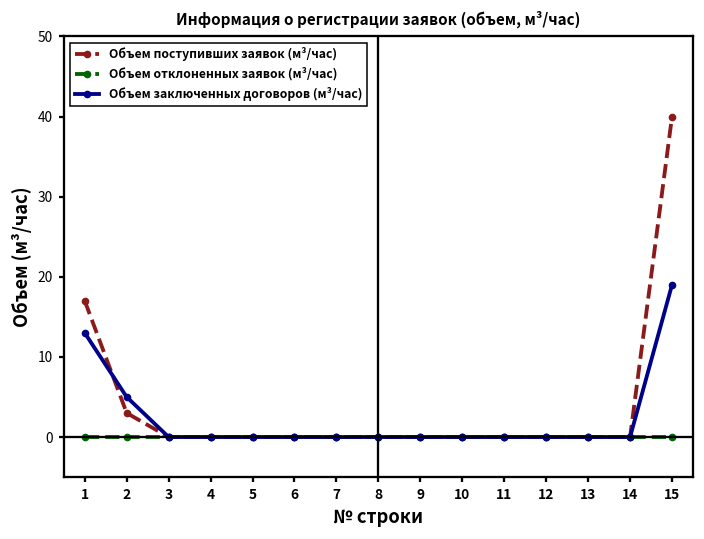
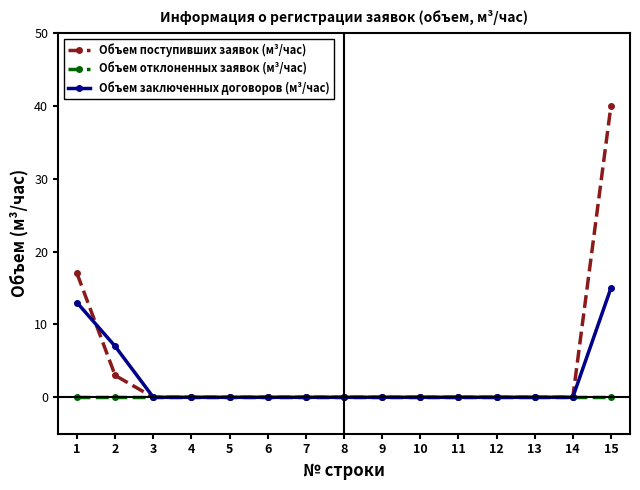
  {
    "Объем поступивших заявок (м³/час)": {
      "1": 17,
      "2": 3,
      "15": 40
    },
    "Объем отклоненных заявок (м³/час)": {
      "1": 0,
      "2": 0,
      "15": 0
    },
    "Объем заключенных договоров (м³/час)": {
      "1": 13,
-     "2": 5,
-     "15": 19
+     "2": 7,
+     "15": 15
    }
  }
